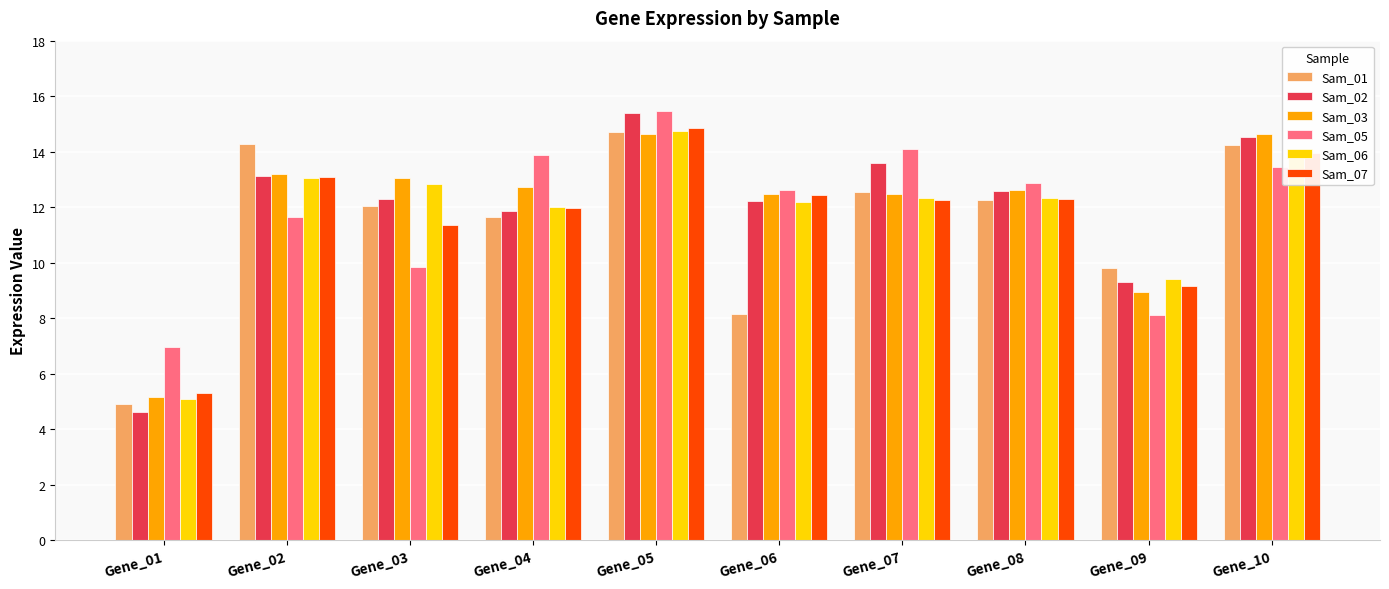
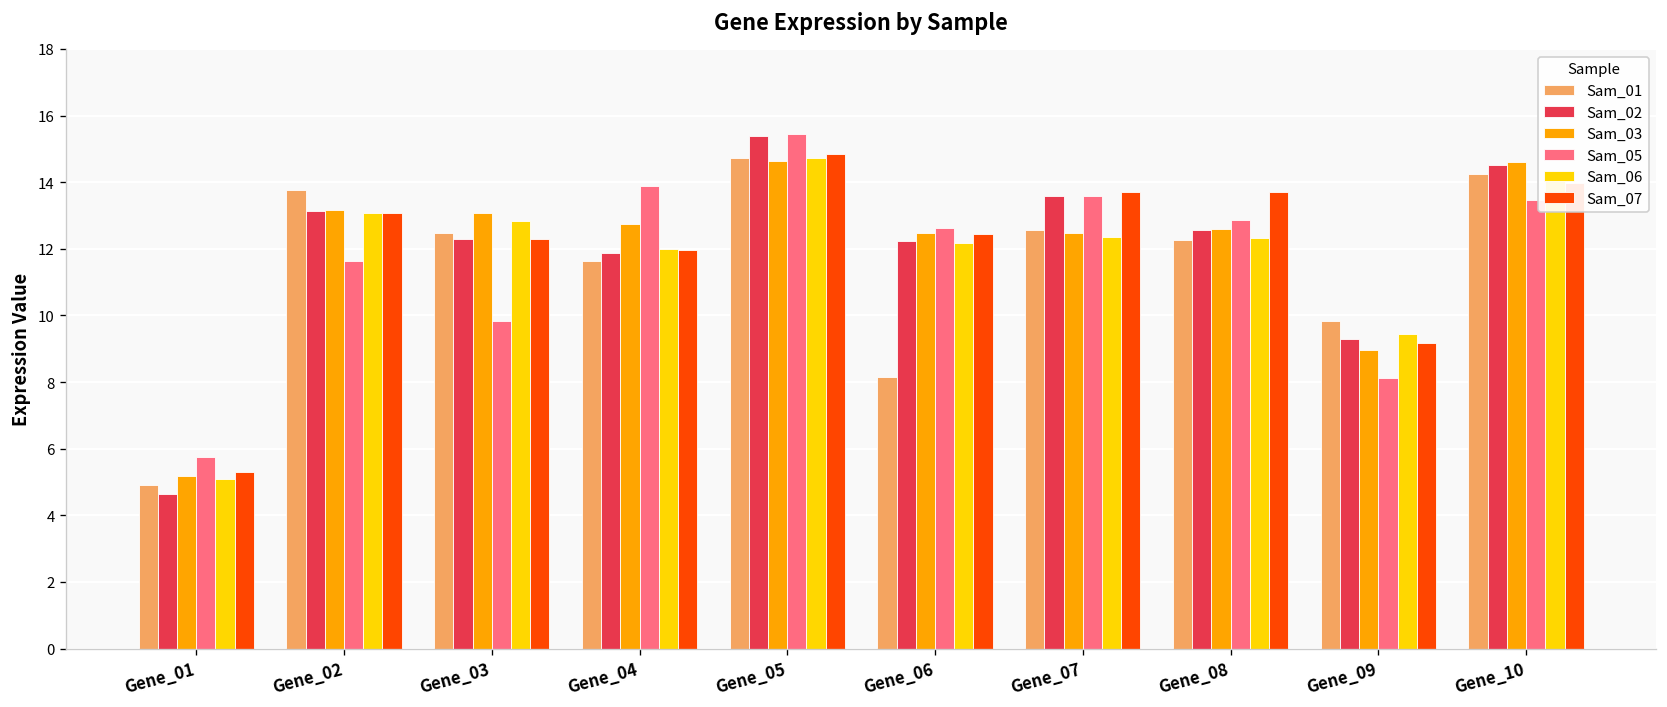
  {
    "Sam_01": {
      "Gene_01": 4.9,
-     "Gene_02": 14.3,
-     "Gene_03": 12.1,
+     "Gene_02": 13.8,
+     "Gene_03": 12.5,
      "Gene_04": 11.6,
      "Gene_05": 14.7,
      "Gene_06": 8.2,
      "Gene_07": 12.6,
      "Gene_08": 12.3,
      "Gene_09": 9.8,
      "Gene_10": 14.2
    },
    "Sam_02": {
      "Gene_01": 4.6,
      "Gene_02": 13.1,
      "Gene_03": 12.3,
      "Gene_04": 11.9,
      "Gene_05": 15.4,
      "Gene_06": 12.2,
      "Gene_07": 13.6,
      "Gene_08": 12.6,
      "Gene_09": 9.3,
      "Gene_10": 14.5
    },
    "Sam_05": {
-     "Gene_01": 7.0,
+     "Gene_01": 5.7,
      "Gene_02": 11.7,
      "Gene_03": 9.8,
      "Gene_04": 13.9,
      "Gene_05": 15.5,
      "Gene_06": 12.6,
-     "Gene_07": 14.1,
+     "Gene_07": 13.6,
      "Gene_08": 12.9,
      "Gene_09": 8.1,
      "Gene_10": 13.5
    },
    "Sam_07": {
      "Gene_01": 5.3,
      "Gene_02": 13.1,
-     "Gene_03": 11.4,
+     "Gene_03": 12.3,
      "Gene_04": 12.0,
      "Gene_05": 14.9,
      "Gene_06": 12.4,
-     "Gene_07": 12.3,
-     "Gene_08": 12.3,
+     "Gene_07": 13.7,
+     "Gene_08": 13.7,
      "Gene_09": 9.2
    }
  }
